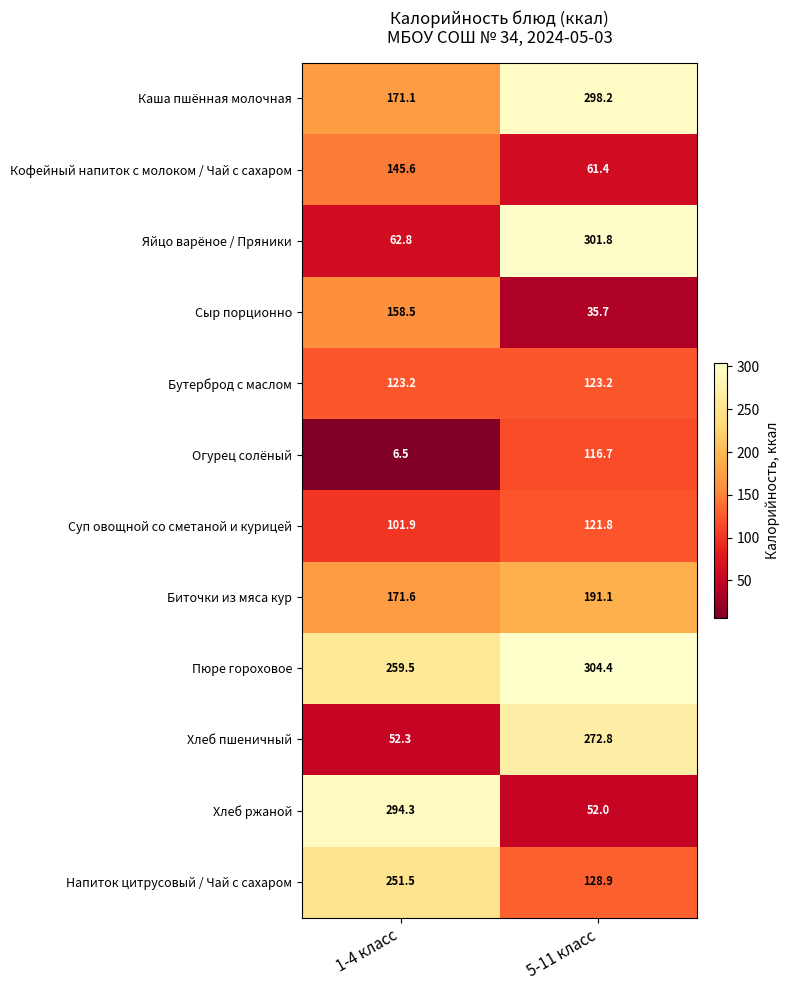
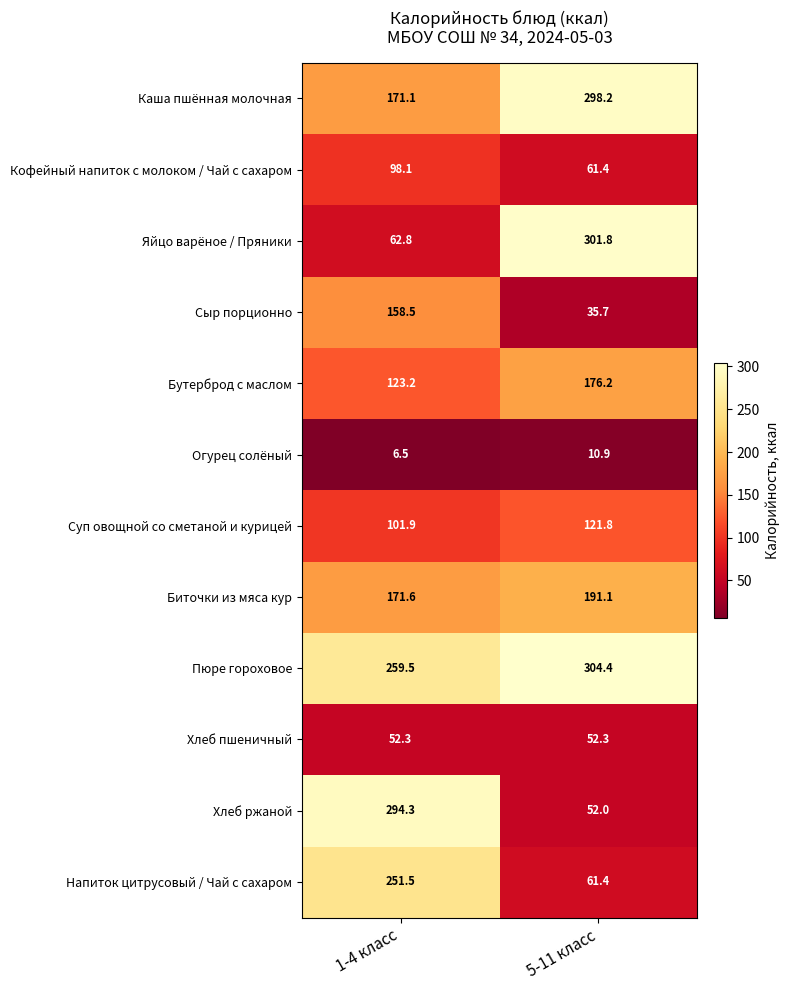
  {
    "Каша пшённая молочная": {
      "1-4 класс": 171.1,
      "5-11 класс": 298.2
    },
    "Кофейный напиток с молоком / Чай с сахаром": {
-     "1-4 класс": 145.6,
+     "1-4 класс": 98.1,
      "5-11 класс": 61.4
    },
    "Яйцо варёное / Пряники": {
      "1-4 класс": 62.8,
      "5-11 класс": 301.8
    },
    "Сыр порционно": {
      "1-4 класс": 158.5,
      "5-11 класс": 35.7
    },
    "Бутерброд с маслом": {
      "1-4 класс": 123.2,
-     "5-11 класс": 123.2
+     "5-11 класс": 176.2
    },
    "Огурец солёный": {
      "1-4 класс": 6.5,
-     "5-11 класс": 116.7
+     "5-11 класс": 10.9
    },
    "Суп овощной со сметаной и курицей": {
      "1-4 класс": 101.9,
      "5-11 класс": 121.8
    },
    "Биточки из мяса кур": {
      "1-4 класс": 171.6,
      "5-11 класс": 191.1
    },
    "Пюре гороховое": {
      "1-4 класс": 259.5,
      "5-11 класс": 304.4
    },
    "Хлеб пшеничный": {
      "1-4 класс": 52.3,
-     "5-11 класс": 272.8
+     "5-11 класс": 52.3
    },
    "Хлеб ржаной": {
      "1-4 класс": 294.3,
      "5-11 класс": 52.0
    },
    "Напиток цитрусовый / Чай с сахаром": {
      "1-4 класс": 251.5,
-     "5-11 класс": 128.9
+     "5-11 класс": 61.4
    }
  }
